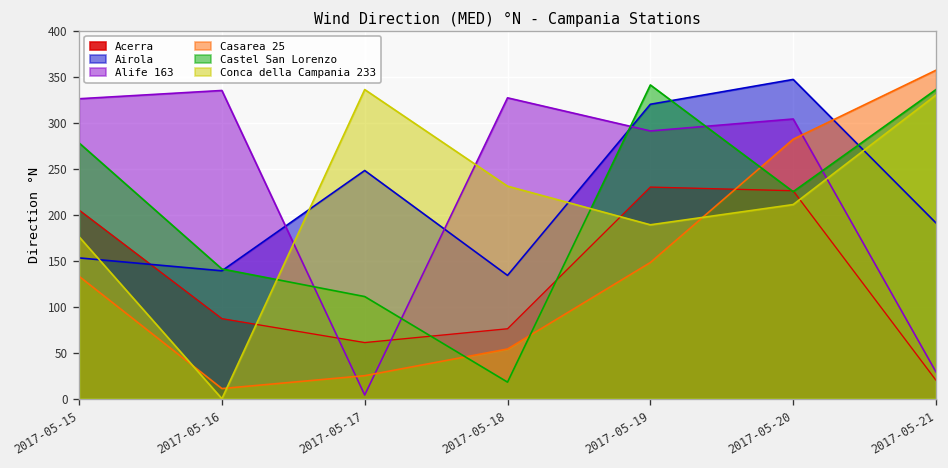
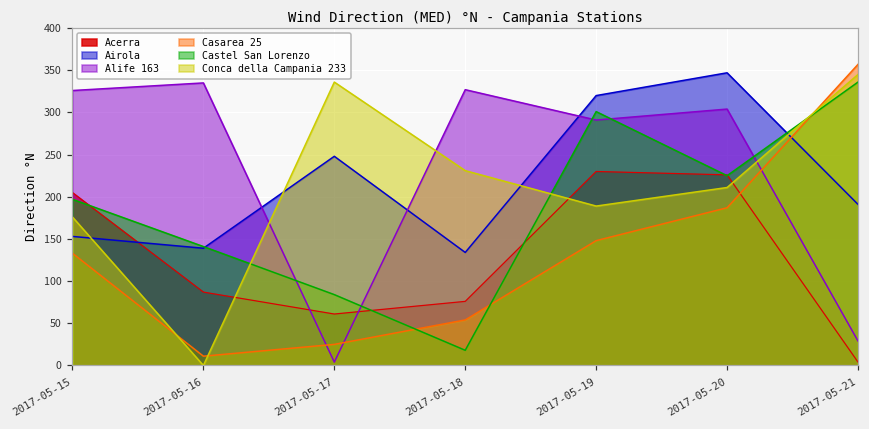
  {
    "Acerra": {
      "2017-05-15": 210,
      "2017-05-16": 90,
      "2017-05-17": 60,
      "2017-05-18": 80,
      "2017-05-19": 230,
-     "2017-05-21": 20
+     "2017-05-21": 0
    },
    "Airola": {
      "2017-05-15": 150,
      "2017-05-17": 250,
      "2017-05-18": 130,
      "2017-05-19": 320,
      "2017-05-20": 350,
      "2017-05-21": 190
    },
    "Alife 163": {
      "2017-05-15": 330,
      "2017-05-16": 340,
      "2017-05-17": 0,
      "2017-05-18": 330,
      "2017-05-19": 290,
      "2017-05-20": 300,
      "2017-05-21": 30
    },
    "Casarea 25": {
      "2017-05-15": 130,
      "2017-05-16": 10,
      "2017-05-17": 30,
      "2017-05-18": 50,
      "2017-05-19": 150,
-     "2017-05-20": 280,
+     "2017-05-20": 190,
      "2017-05-21": 360
    },
    "Castel San Lorenzo": {
-     "2017-05-15": 280,
-     "2017-05-17": 110,
+     "2017-05-15": 200,
+     "2017-05-17": 80,
      "2017-05-18": 20,
-     "2017-05-19": 340,
+     "2017-05-19": 300,
      "2017-05-21": 340
    },
    "Conca della Campania 233": {
      "2017-05-15": 180,
      "2017-05-16": 0,
      "2017-05-17": 340,
      "2017-05-18": 230,
      "2017-05-19": 190,
      "2017-05-20": 210,
-     "2017-05-21": 330
+     "2017-05-21": 350
    }
  }
